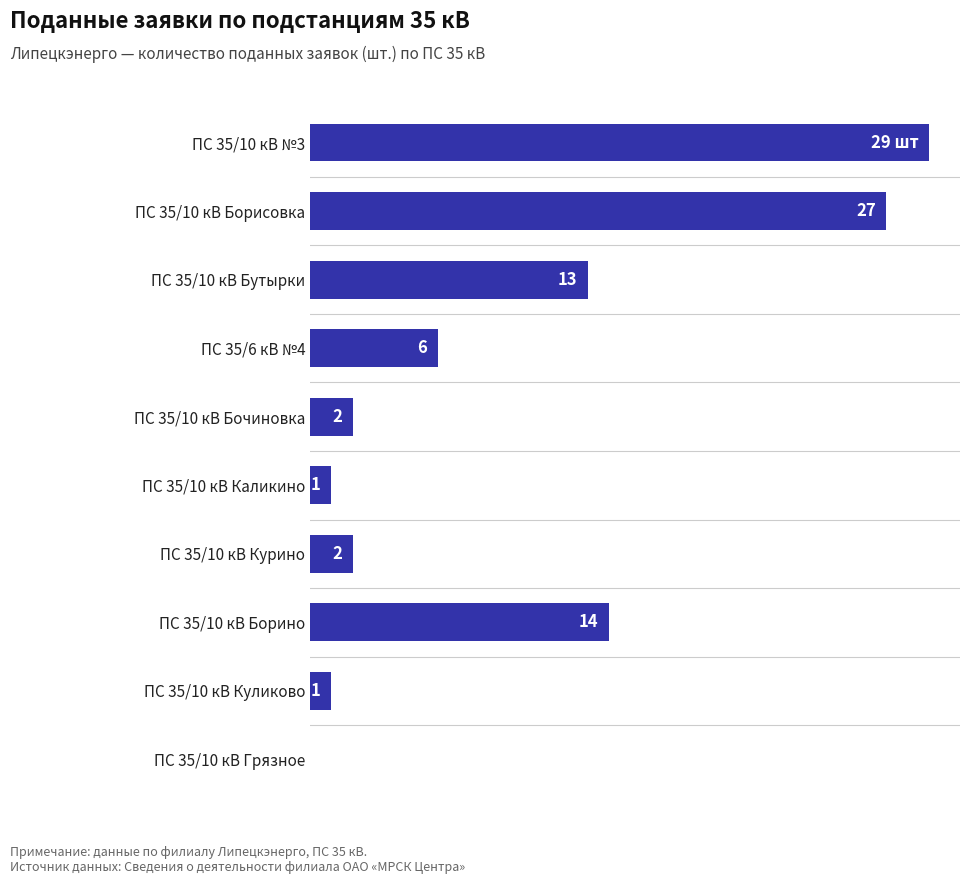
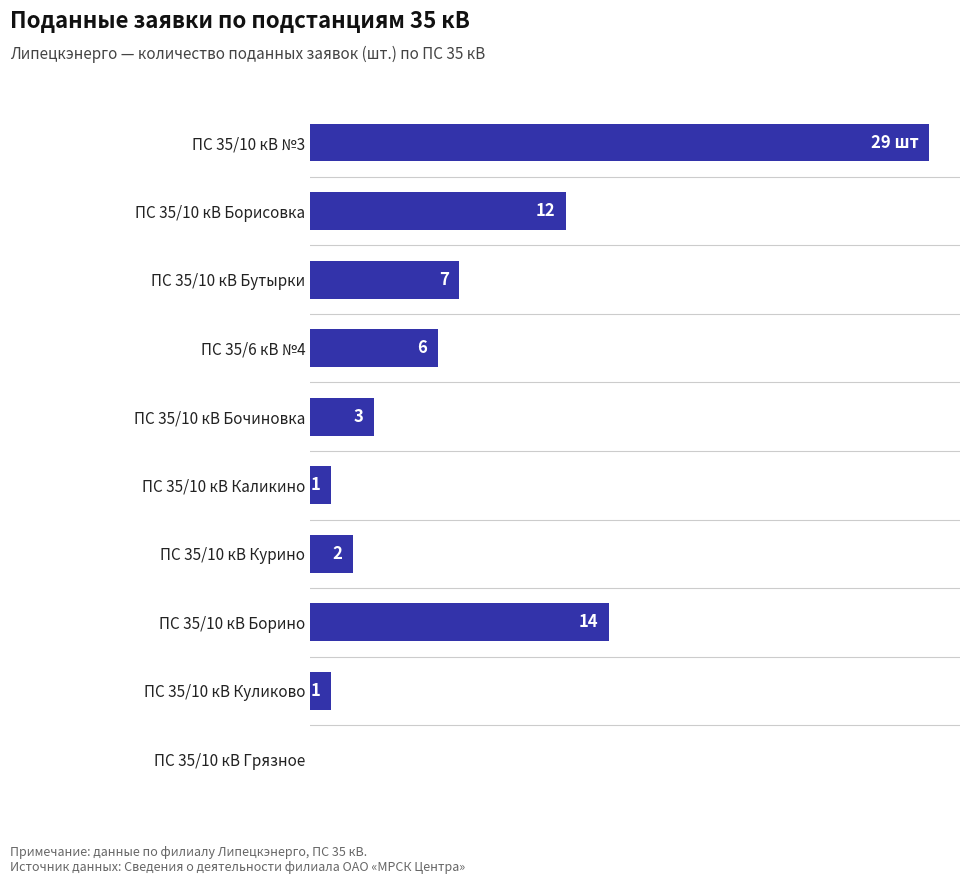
  {
    "ПС 35/10 кВ №3": 29,
-   "ПС 35/10 кВ Борисовка": 27,
-   "ПС 35/10 кВ Бутырки": 13,
+   "ПС 35/10 кВ Борисовка": 12,
+   "ПС 35/10 кВ Бутырки": 7,
    "ПС 35/6 кВ №4": 6,
-   "ПС 35/10 кВ Бочиновка": 2,
+   "ПС 35/10 кВ Бочиновка": 3,
    "ПС 35/10 кВ Каликино": 1,
    "ПС 35/10 кВ Курино": 2,
    "ПС 35/10 кВ Борино": 14,
    "ПС 35/10 кВ Куликово": 1
  }
